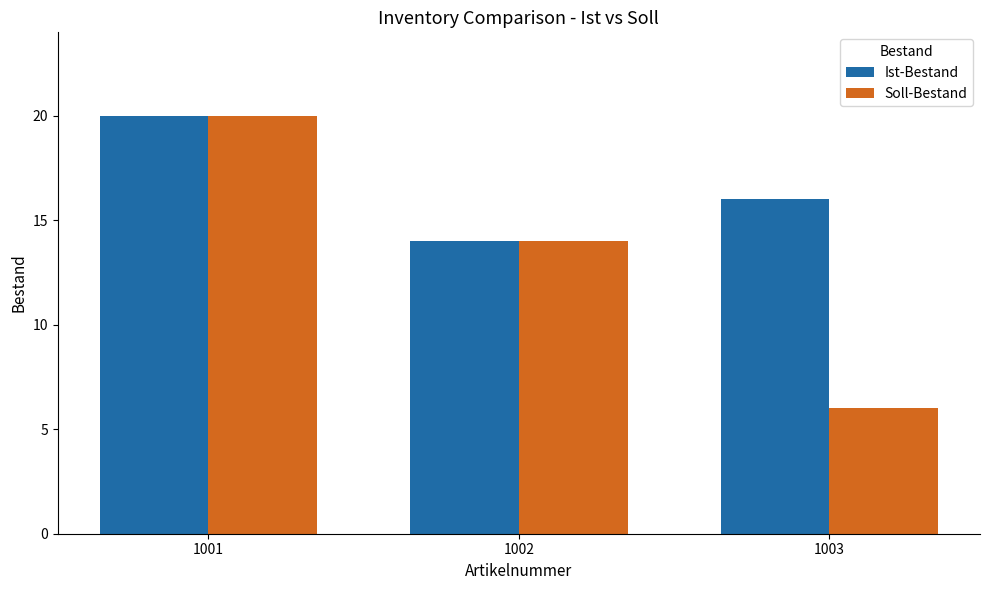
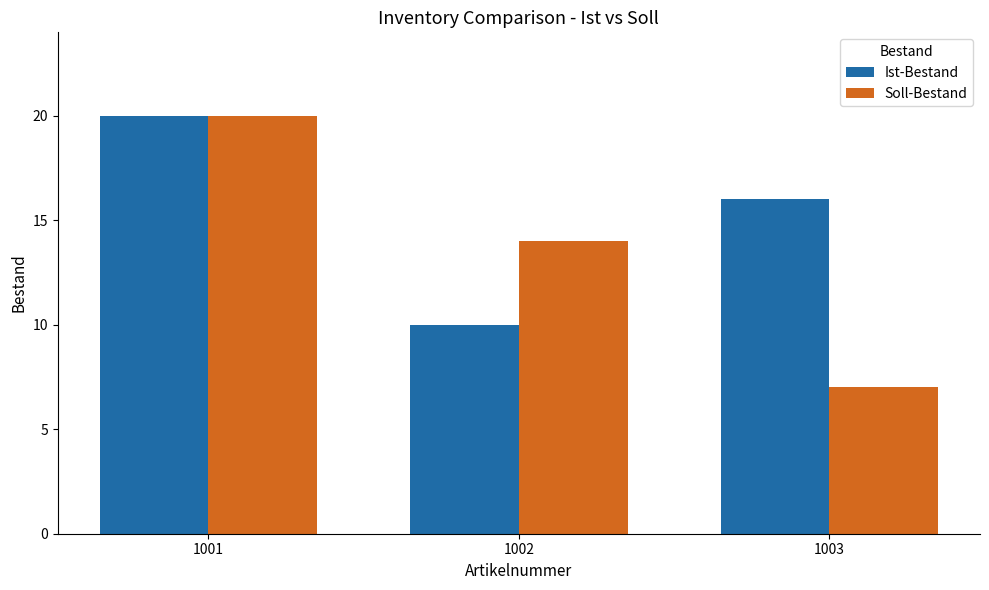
  {
    "Ist-Bestand": {
      "1001": 20,
-     "1002": 14,
+     "1002": 10,
      "1003": 16
    },
    "Soll-Bestand": {
      "1001": 20,
      "1002": 14,
-     "1003": 6
+     "1003": 7
    }
  }
